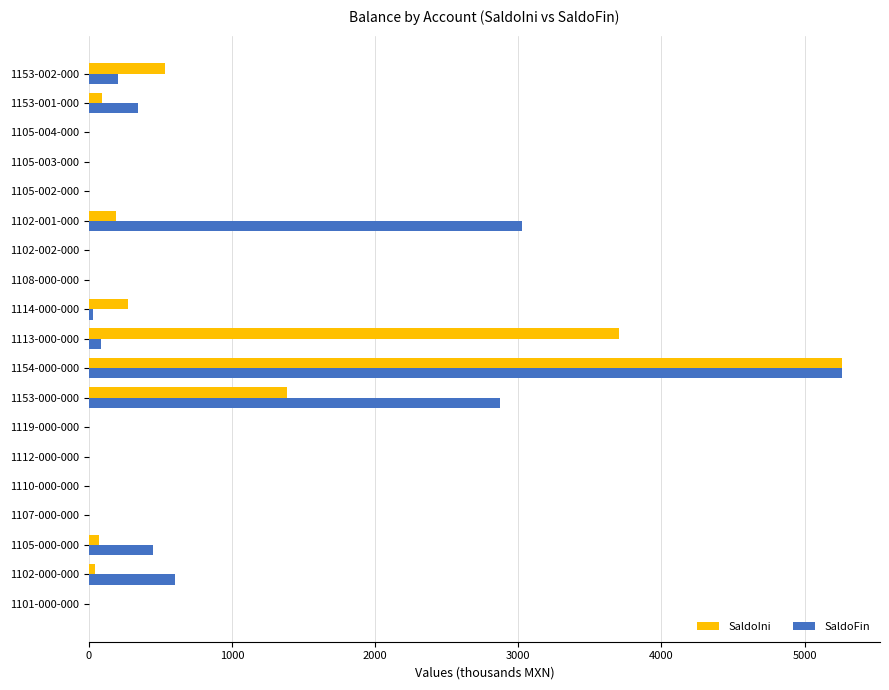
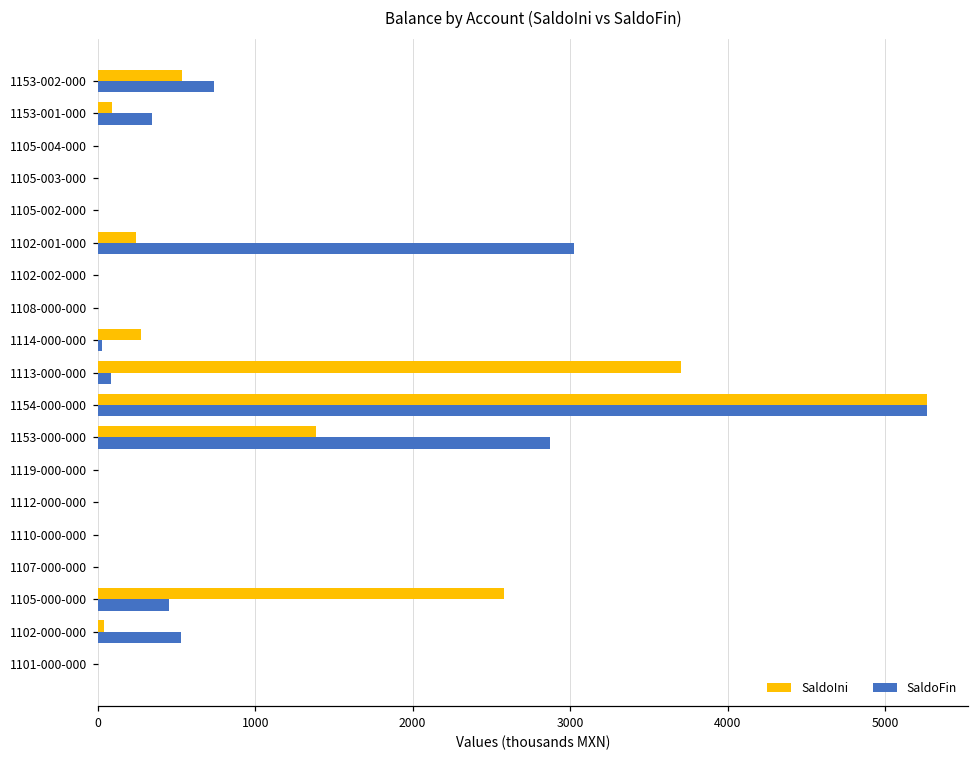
  {
    "SaldoIni": {
      "1153-002-000": 530,
      "1153-001-000": 90,
      "1105-004-000": 0,
      "1105-003-000": 0,
      "1105-002-000": 0,
-     "1102-001-000": 190,
+     "1102-001-000": 250,
      "1108-000-000": 0,
      "1114-000-000": 270,
      "1113-000-000": 3710,
      "1154-000-000": 5260,
      "1153-000-000": 1380,
      "1112-000-000": 0,
-     "1105-000-000": 70,
+     "1105-000-000": 2580,
      "1102-000-000": 40
    },
    "SaldoFin": {
-     "1153-002-000": 200,
+     "1153-002-000": 740,
      "1153-001-000": 340,
      "1105-004-000": 0,
      "1105-003-000": 0,
      "1105-002-000": 0,
      "1102-001-000": 3030,
      "1108-000-000": 0,
      "1114-000-000": 30,
      "1113-000-000": 80,
      "1154-000-000": 5260,
      "1153-000-000": 2870,
      "1105-000-000": 450,
-     "1102-000-000": 600
+     "1102-000-000": 530
    }
  }
